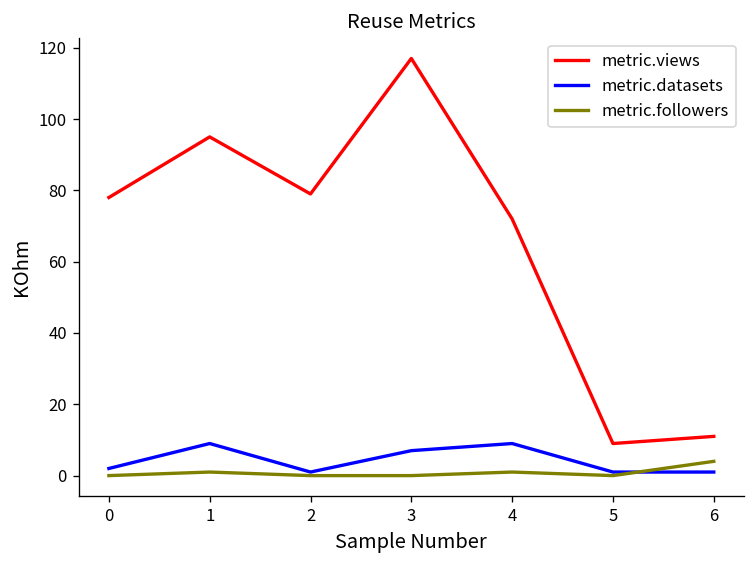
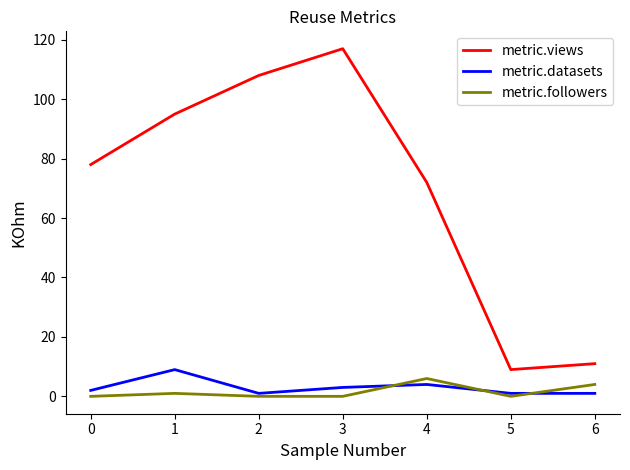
  {
    "metric.views": {
      "0": 78,
      "1": 95,
-     "2": 79,
+     "2": 108,
      "3": 117,
      "4": 72,
      "5": 9,
      "6": 11
    },
    "metric.datasets": {
      "0": 2,
      "1": 9,
      "2": 1,
-     "3": 7,
-     "4": 9,
+     "3": 3,
+     "4": 4,
      "5": 1,
      "6": 1
    },
    "metric.followers": {
      "0": 0,
      "1": 1,
      "2": 0,
      "3": 0,
-     "4": 1,
+     "4": 6,
      "5": 0,
      "6": 4
    }
  }
